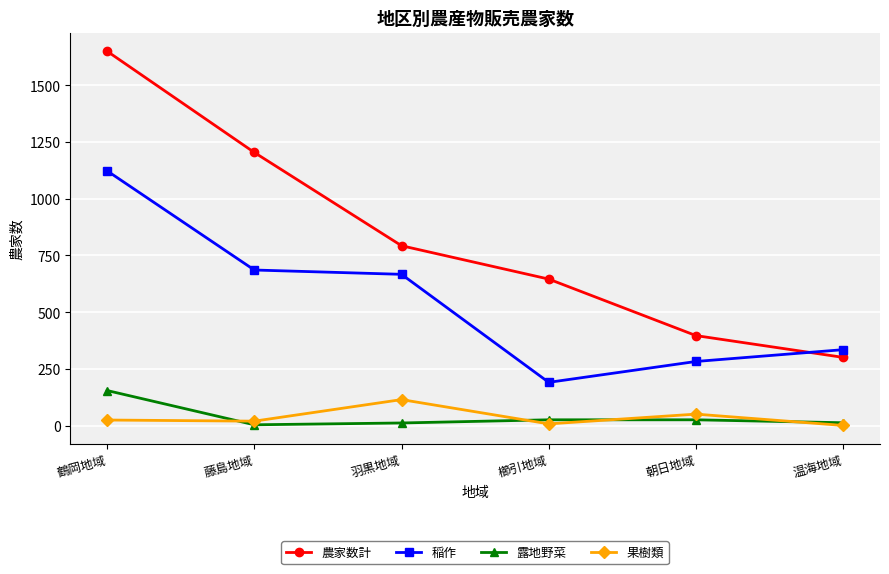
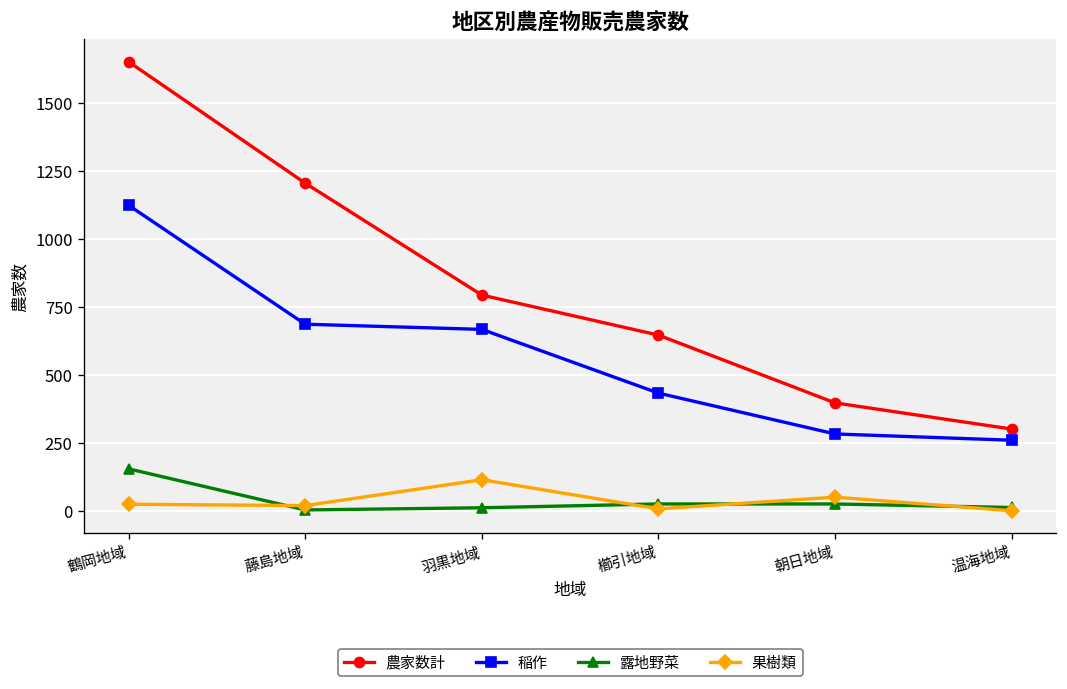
  {
    "農家数計": {
      "鶴岡地域": 1650,
      "藤島地域": 1200,
      "羽黒地域": 790,
      "櫛引地域": 650,
      "朝日地域": 400,
      "温海地域": 300
    },
    "稲作": {
      "鶴岡地域": 1120,
      "藤島地域": 690,
      "羽黒地域": 670,
-     "櫛引地域": 190,
+     "櫛引地域": 430,
      "朝日地域": 280,
-     "温海地域": 340
+     "温海地域": 260
    },
    "露地野菜": {
      "鶴岡地域": 160,
      "藤島地域": 0,
      "羽黒地域": 10,
      "櫛引地域": 30,
      "朝日地域": 30,
      "温海地域": 10
    },
    "果樹類": {
      "鶴岡地域": 30,
      "藤島地域": 20,
      "羽黒地域": 120,
      "櫛引地域": 10,
      "朝日地域": 50,
      "温海地域": 0
    }
  }
